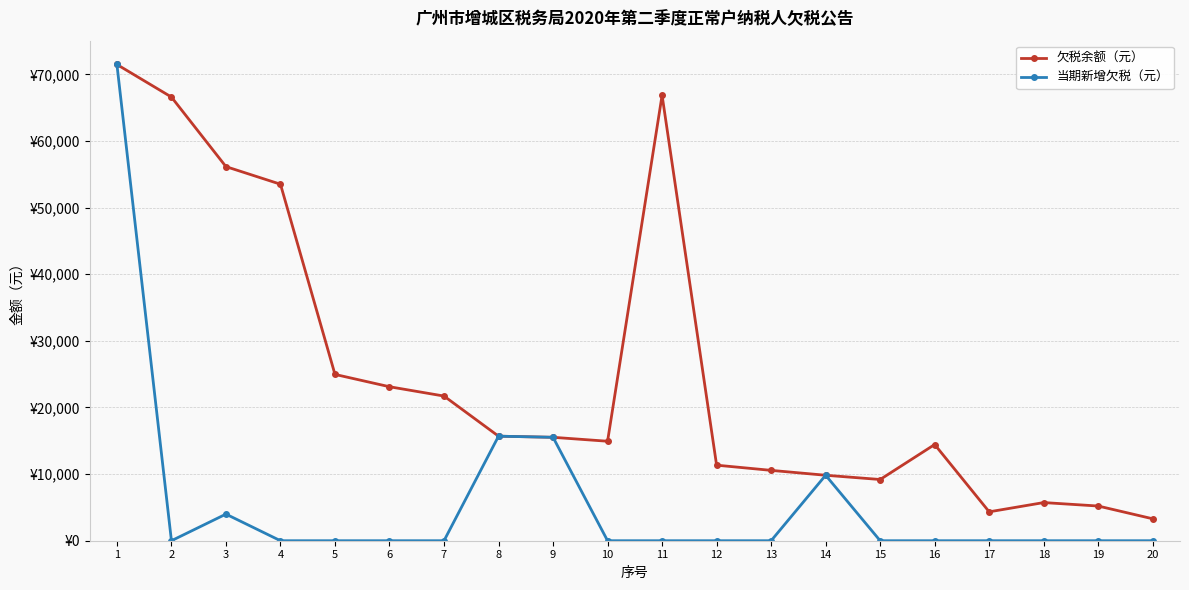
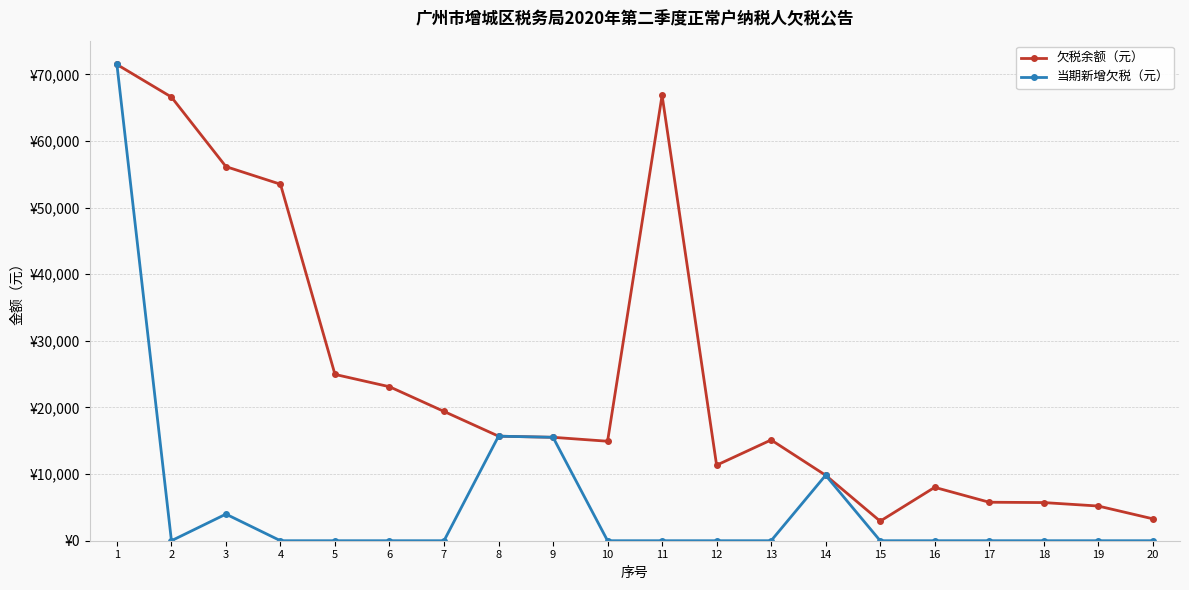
  {
    "欠税余额（元）": {
      "2": "¥67,000",
      "3": "¥56,000",
      "4": "¥54,000",
      "5": "¥25,000",
      "6": "¥23,000",
-     "7": "¥22,000",
+     "7": "¥19,000",
      "10": "¥15,000",
      "11": "¥67,000",
      "12": "¥11,000",
-     "13": "¥11,000",
-     "15": "¥9,000",
-     "16": "¥14,000",
-     "17": "¥4,000",
+     "13": "¥15,000",
+     "15": "¥3,000",
+     "16": "¥8,000",
+     "17": "¥6,000",
      "18": "¥6,000",
      "19": "¥5,000",
      "20": "¥3,000"
    },
    "当期新增欠税（元）": {
      "2": "¥0",
      "3": "¥4,000",
      "4": "¥0",
      "5": "¥0",
      "6": "¥0",
      "7": "¥0",
      "10": "¥0",
      "11": "¥0",
      "12": "¥0",
      "13": "¥0",
      "15": "¥0",
      "16": "¥0",
      "17": "¥0",
      "18": "¥0",
      "19": "¥0",
      "20": "¥0"
    }
  }
